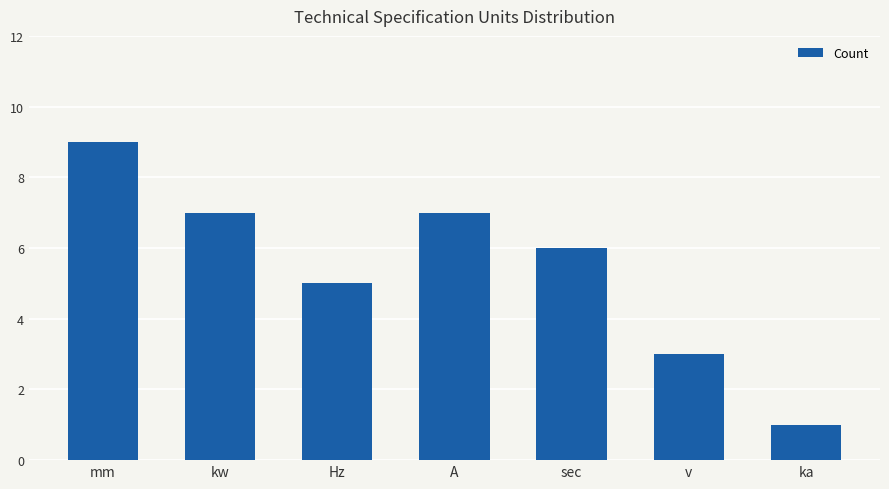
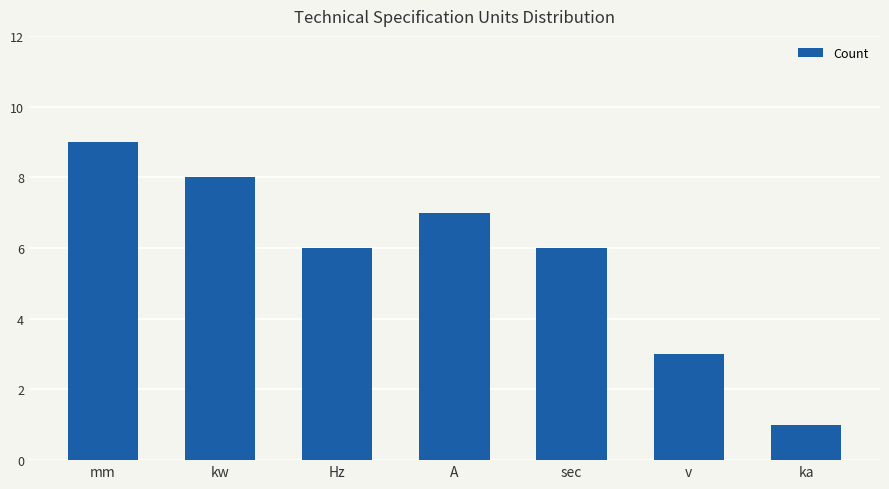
  {
    "mm": 9,
-   "kw": 7,
-   "Hz": 5,
+   "kw": 8,
+   "Hz": 6,
    "A": 7,
    "sec": 6,
    "v": 3,
    "ka": 1
  }
